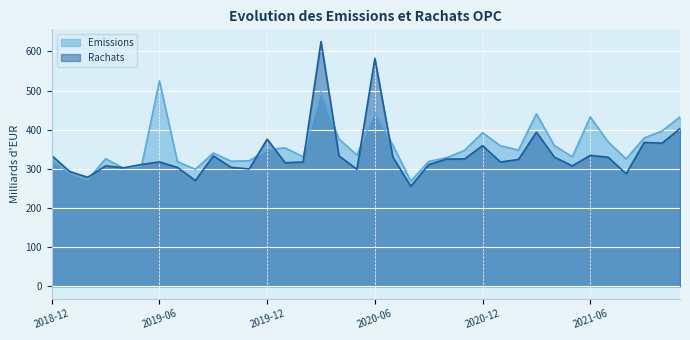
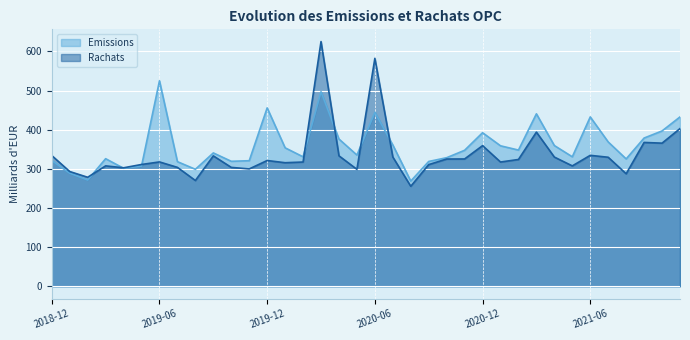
  {
    "Emissions": {
      "2018-12": 320,
      "2019-06": 530,
-     "2019-12": 350,
+     "2019-12": 460,
      "2020-06": 440,
      "2020-12": 390,
      "2021-06": 430
    },
    "Rachats": {
      "2018-12": 330,
      "2019-06": 320,
-     "2019-12": 380,
+     "2019-12": 320,
      "2020-06": 580,
      "2020-12": 360,
      "2021-06": 330
    }
  }
